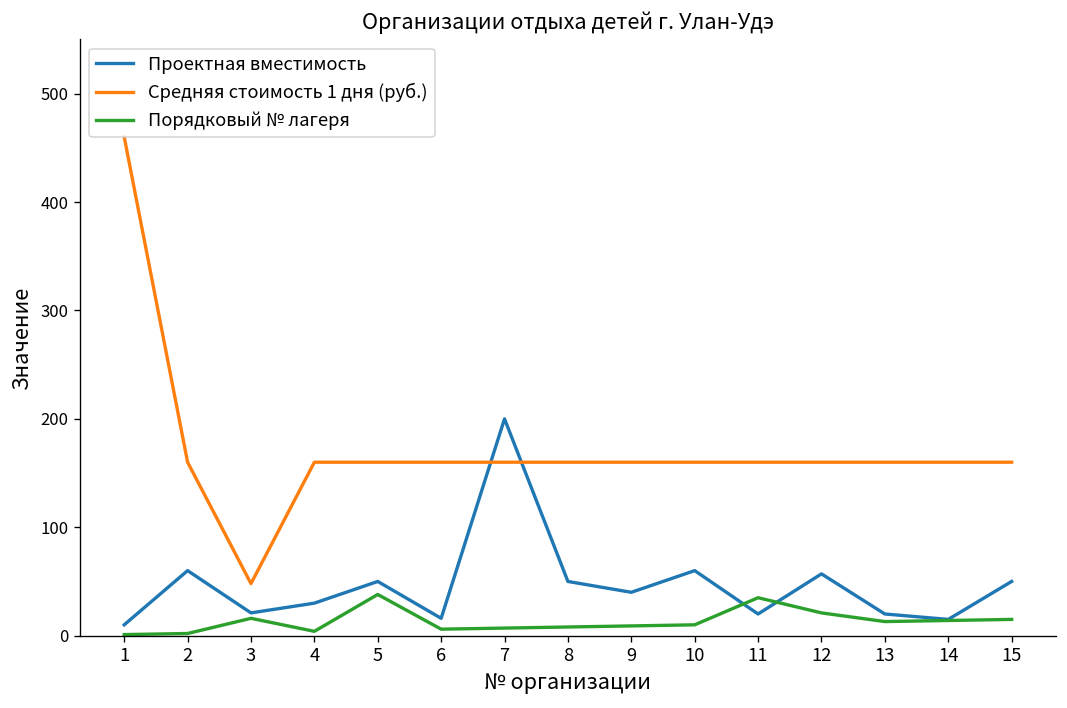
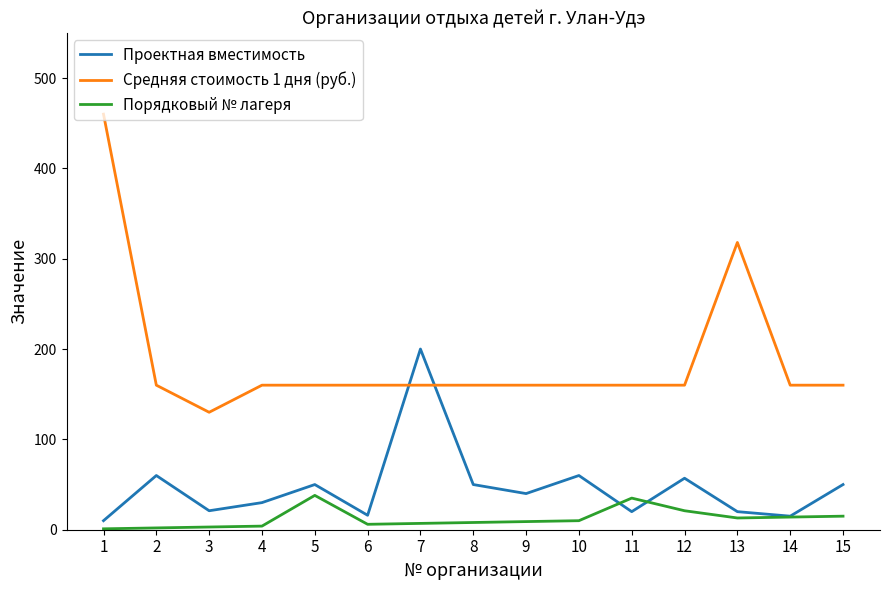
  {
    "Проектная вместимость": {
      "1": 10,
      "2": 60,
      "3": 20,
      "4": 30,
      "5": 50,
      "6": 20,
      "7": 200,
      "8": 50,
      "9": 40,
      "10": 60,
      "11": 20,
      "12": 60,
      "13": 20,
      "15": 50
    },
    "Средняя стоимость 1 дня (руб.)": {
      "2": 160,
-     "3": 50,
+     "3": 130,
      "4": 160,
      "5": 160,
      "6": 160,
      "7": 160,
      "8": 160,
      "9": 160,
      "10": 160,
      "11": 160,
      "12": 160,
-     "13": 160,
+     "13": 320,
      "14": 160,
      "15": 160
    },
    "Порядковый № лагеря": {
      "1": 0,
      "2": 0,
-     "3": 20,
+     "3": 0,
      "4": 0,
      "5": 40,
      "6": 10,
      "7": 10,
      "8": 10,
      "9": 10,
      "10": 10,
      "11": 40,
      "12": 20,
      "13": 10,
      "15": 20
    }
  }
